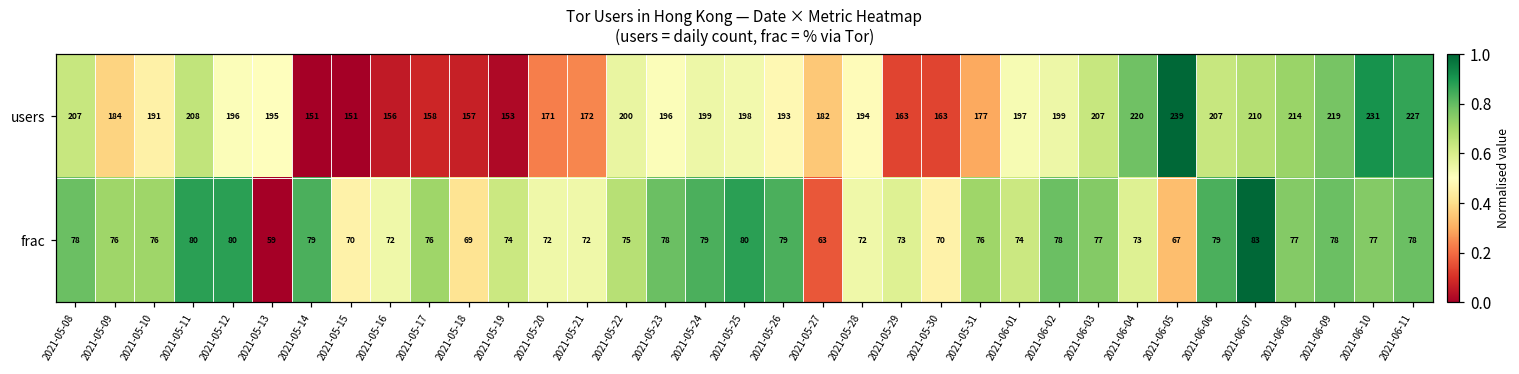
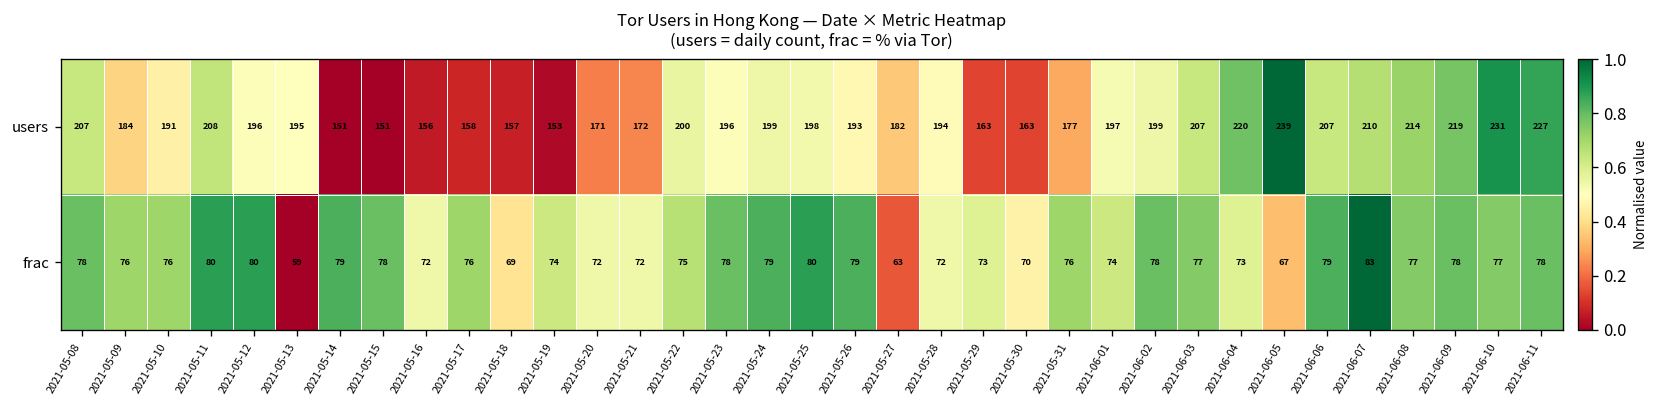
  {
    "users": {
      "2021-05-08": 207,
      "2021-05-09": 184,
      "2021-05-10": 191,
      "2021-05-11": 208,
      "2021-05-12": 196,
      "2021-05-13": 195,
      "2021-05-14": 151,
      "2021-05-15": 151,
      "2021-05-16": 156,
      "2021-05-17": 158,
      "2021-05-18": 157,
      "2021-05-19": 153,
      "2021-05-20": 171,
      "2021-05-21": 172,
      "2021-05-22": 200,
      "2021-05-23": 196,
      "2021-05-24": 199,
      "2021-05-25": 198,
      "2021-05-26": 193,
      "2021-05-27": 182,
      "2021-05-28": 194,
      "2021-05-29": 163,
      "2021-05-30": 163,
      "2021-05-31": 177,
      "2021-06-01": 197,
      "2021-06-02": 199,
      "2021-06-03": 207,
      "2021-06-04": 220,
      "2021-06-05": 239,
      "2021-06-06": 207,
      "2021-06-07": 210,
      "2021-06-08": 214,
      "2021-06-09": 219,
      "2021-06-10": 231,
      "2021-06-11": 227
    },
    "frac": {
      "2021-05-08": 78,
      "2021-05-09": 76,
      "2021-05-10": 76,
      "2021-05-11": 80,
      "2021-05-12": 80,
      "2021-05-13": 59,
      "2021-05-14": 79,
-     "2021-05-15": 70,
+     "2021-05-15": 78,
      "2021-05-16": 72,
      "2021-05-17": 76,
      "2021-05-18": 69,
      "2021-05-19": 74,
      "2021-05-20": 72,
      "2021-05-21": 72,
      "2021-05-22": 75,
      "2021-05-23": 78,
      "2021-05-24": 79,
      "2021-05-25": 80,
      "2021-05-26": 79,
      "2021-05-27": 63,
      "2021-05-28": 72,
      "2021-05-29": 73,
      "2021-05-30": 70,
      "2021-05-31": 76,
      "2021-06-01": 74,
      "2021-06-02": 78,
      "2021-06-03": 77,
      "2021-06-04": 73,
      "2021-06-05": 67,
      "2021-06-06": 79,
      "2021-06-07": 83,
      "2021-06-08": 77,
      "2021-06-09": 78,
      "2021-06-10": 77,
      "2021-06-11": 78
    }
  }
